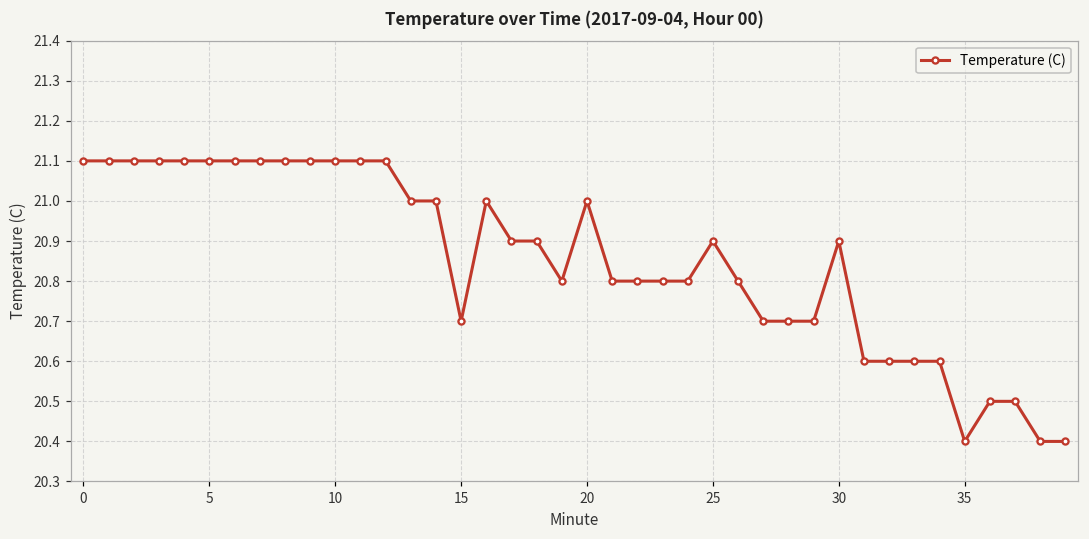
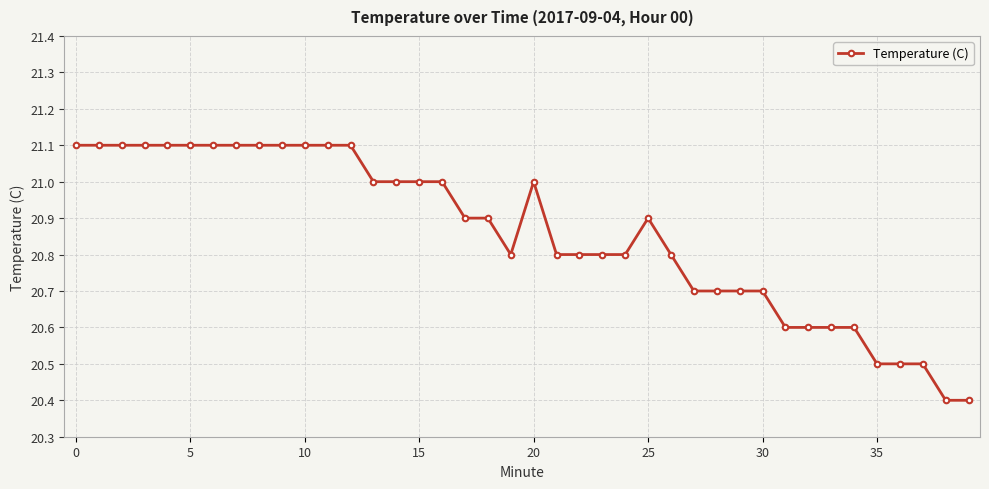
  {
    "0": 21.1,
    "5": 21.1,
    "10": 21.1,
-   "15": 20.7,
+   "15": 21.0,
    "20": 21.0,
    "25": 20.9,
-   "30": 20.9,
-   "35": 20.4
+   "30": 20.7,
+   "35": 20.5
  }
